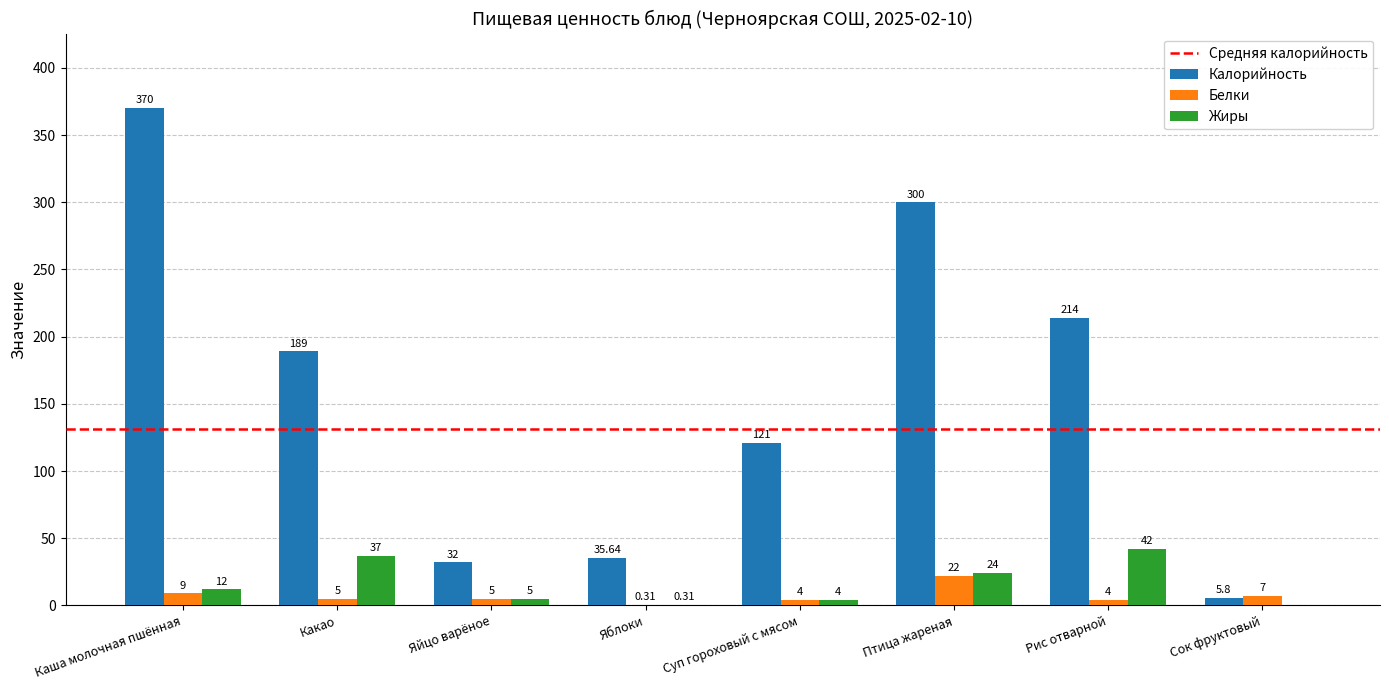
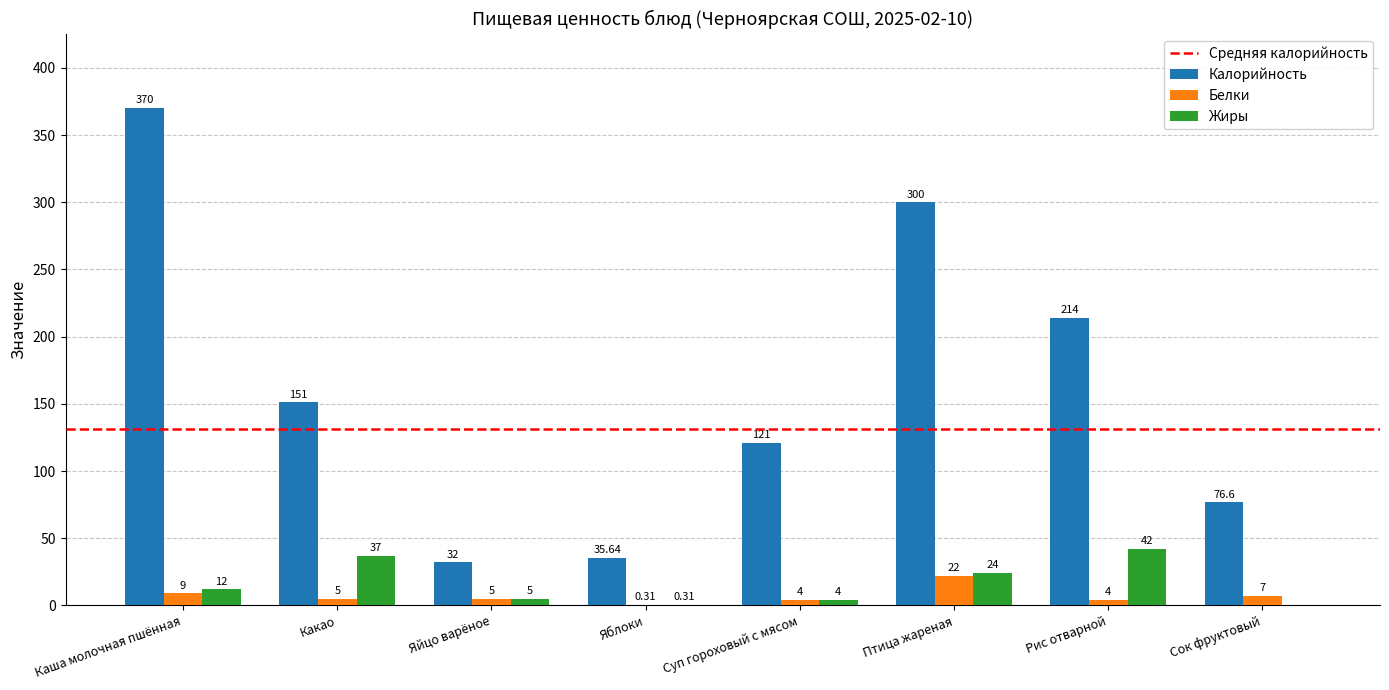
  {
    "Калорийность": {
      "Каша молочная пшённая": 370,
-     "Какао": 189,
+     "Какао": 151,
      "Яйцо варёное": 32,
      "Яблоки": 35.64,
      "Суп гороховый с мясом": 121,
      "Птица жареная": 300,
      "Рис отварной": 214,
-     "Сок фруктовый": 5.8
+     "Сок фруктовый": 76.6
    },
    "Белки": {
      "Каша молочная пшённая": 9,
      "Какао": 5,
      "Яйцо варёное": 5,
      "Яблоки": 0.31,
      "Суп гороховый с мясом": 4,
      "Птица жареная": 22,
      "Рис отварной": 4,
      "Сок фруктовый": 7
    },
    "Жиры": {
      "Каша молочная пшённая": 12,
      "Какао": 37,
      "Яйцо варёное": 5,
      "Яблоки": 0.31,
      "Суп гороховый с мясом": 4,
      "Птица жареная": 24,
      "Рис отварной": 42
    }
  }
